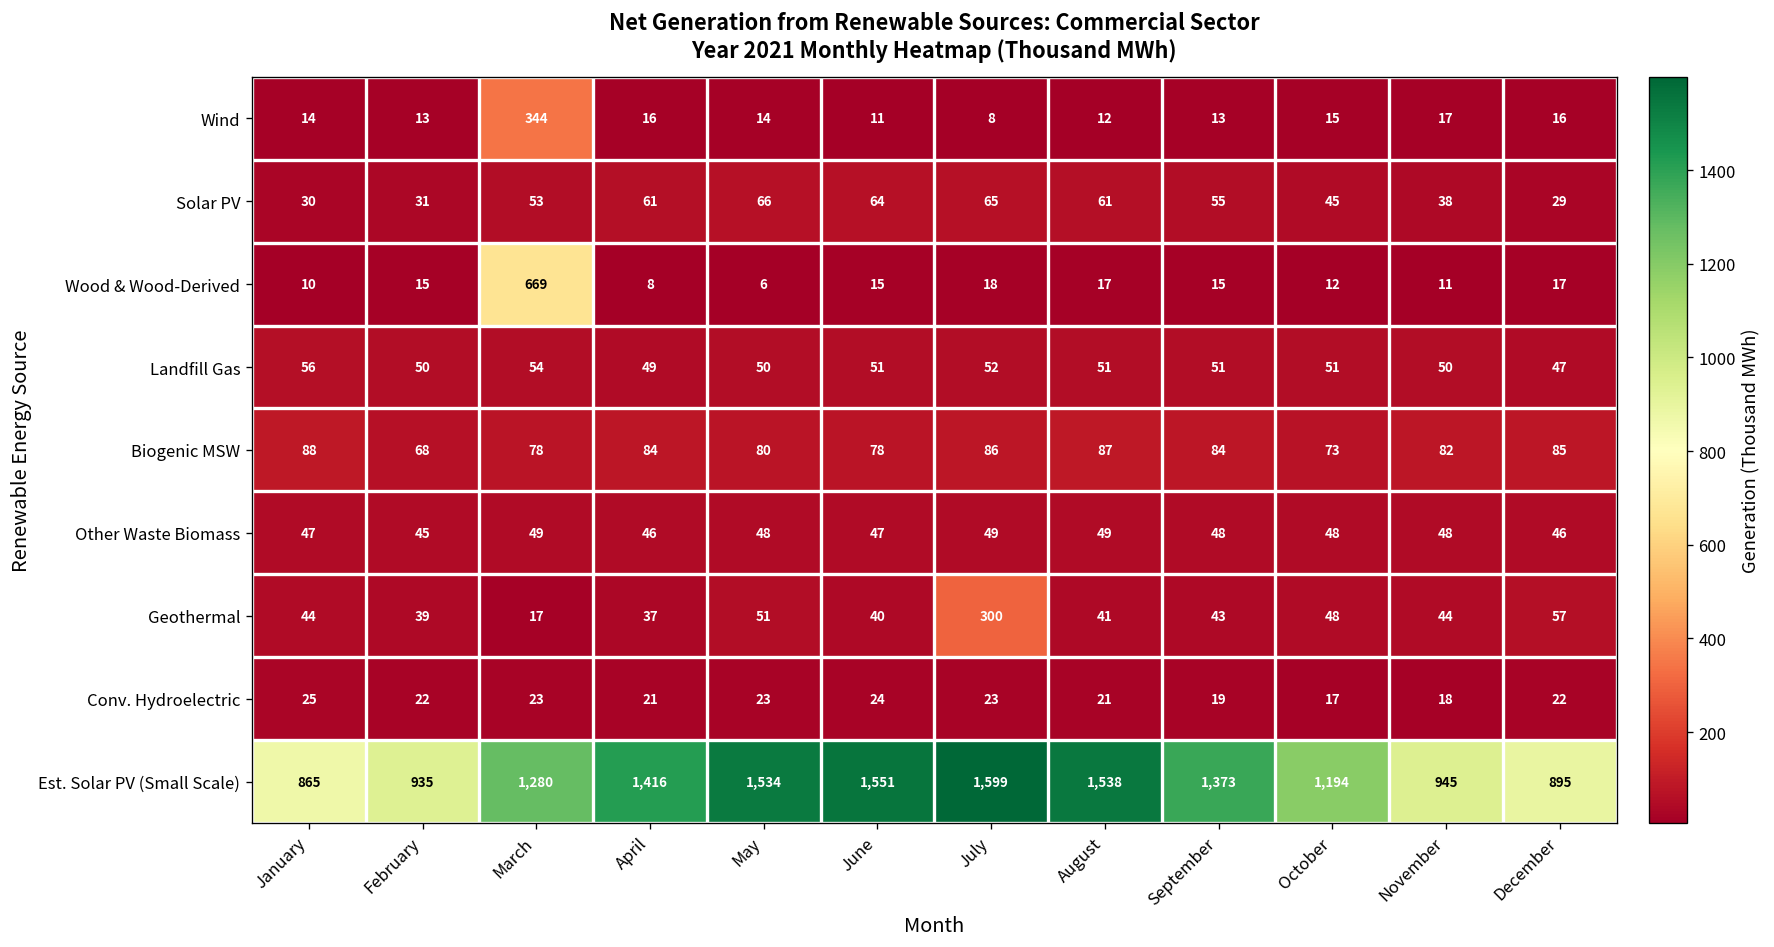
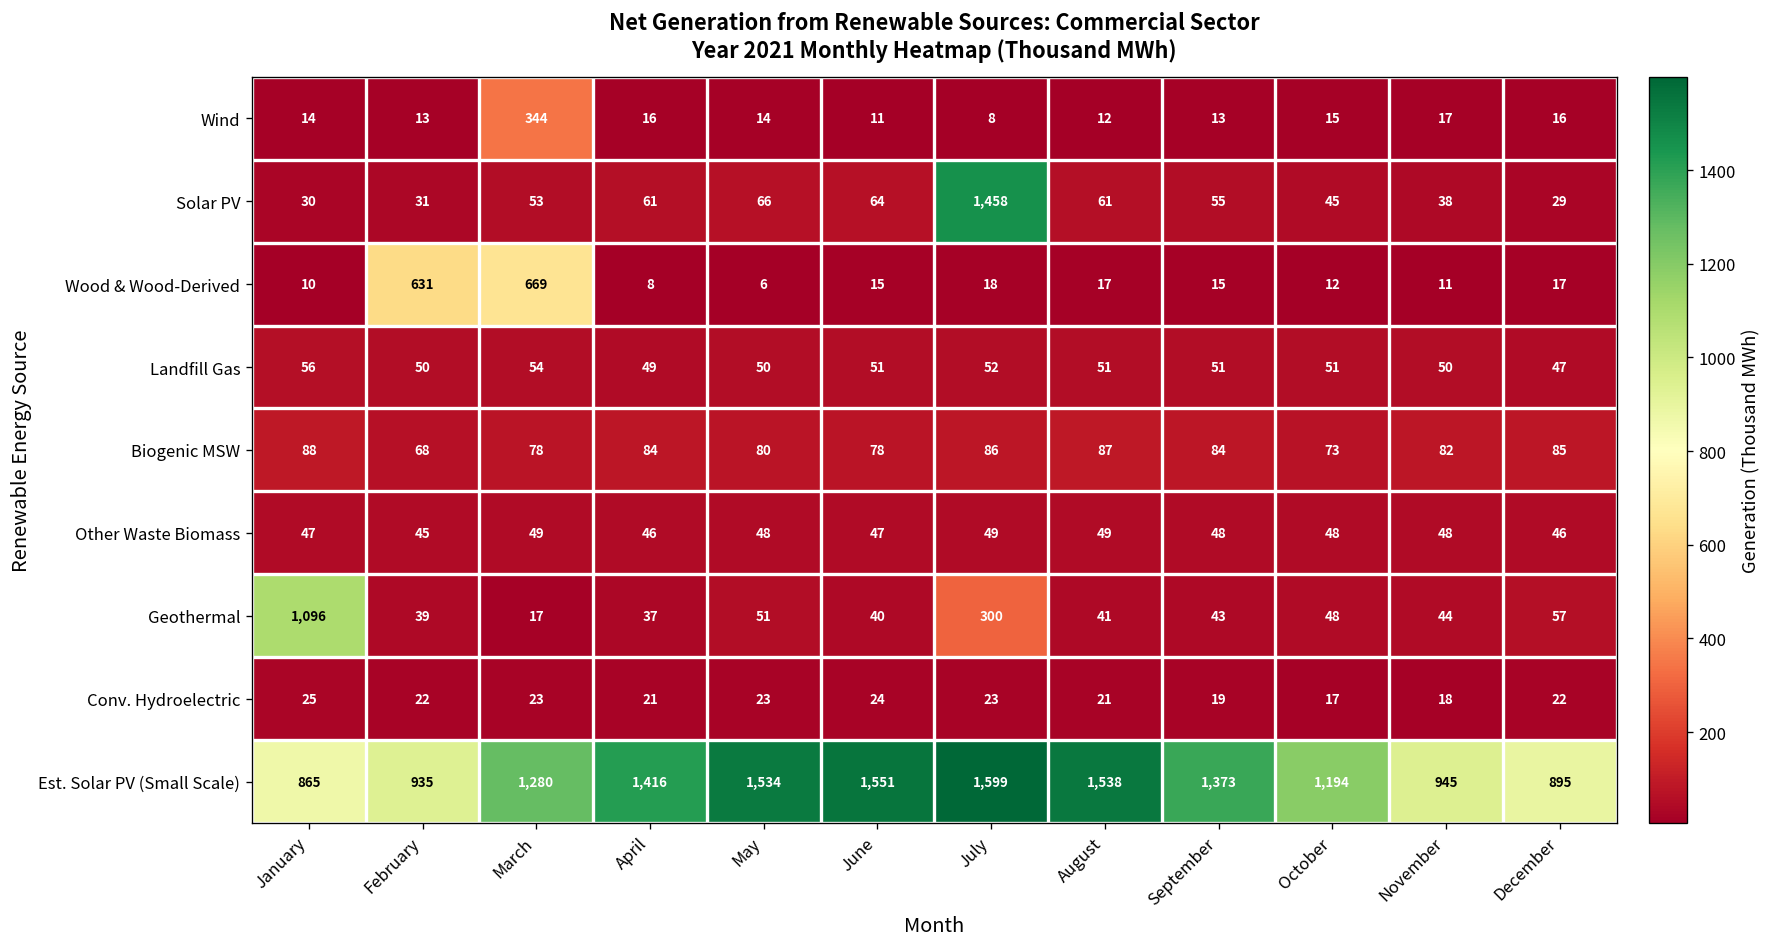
  {
    "Wind": {
      "January": "14",
      "February": "13",
      "March": "344",
      "April": "16",
      "May": "14",
      "June": "11",
      "July": "8",
      "August": "12",
      "September": "13",
      "October": "15",
      "November": "17",
      "December": "16"
    },
    "Solar PV": {
      "January": "30",
      "February": "31",
      "March": "53",
      "April": "61",
      "May": "66",
      "June": "64",
-     "July": "65",
+     "July": "1,458",
      "August": "61",
      "September": "55",
      "October": "45",
      "November": "38",
      "December": "29"
    },
    "Wood & Wood-Derived": {
      "January": "10",
-     "February": "15",
+     "February": "631",
      "March": "669",
      "April": "8",
      "May": "6",
      "June": "15",
      "July": "18",
      "August": "17",
      "September": "15",
      "October": "12",
      "November": "11",
      "December": "17"
    },
    "Landfill Gas": {
      "January": "56",
      "February": "50",
      "March": "54",
      "April": "49",
      "May": "50",
      "June": "51",
      "July": "52",
      "August": "51",
      "September": "51",
      "October": "51",
      "November": "50",
      "December": "47"
    },
    "Biogenic MSW": {
      "January": "88",
      "February": "68",
      "March": "78",
      "April": "84",
      "May": "80",
      "June": "78",
      "July": "86",
      "August": "87",
      "September": "84",
      "October": "73",
      "November": "82",
      "December": "85"
    },
    "Other Waste Biomass": {
      "January": "47",
      "February": "45",
      "March": "49",
      "April": "46",
      "May": "48",
      "June": "47",
      "July": "49",
      "August": "49",
      "September": "48",
      "October": "48",
      "November": "48",
      "December": "46"
    },
    "Geothermal": {
-     "January": "44",
+     "January": "1,096",
      "February": "39",
      "March": "17",
      "April": "37",
      "May": "51",
      "June": "40",
      "July": "300",
      "August": "41",
      "September": "43",
      "October": "48",
      "November": "44",
      "December": "57"
    },
    "Conv. Hydroelectric": {
      "January": "25",
      "February": "22",
      "March": "23",
      "April": "21",
      "May": "23",
      "June": "24",
      "July": "23",
      "August": "21",
      "September": "19",
      "October": "17",
      "November": "18",
      "December": "22"
    },
    "Est. Solar PV (Small Scale)": {
      "January": "865",
      "February": "935",
      "March": "1,280",
      "April": "1,416",
      "May": "1,534",
      "June": "1,551",
      "July": "1,599",
      "August": "1,538",
      "September": "1,373",
      "October": "1,194",
      "November": "945",
      "December": "895"
    }
  }
